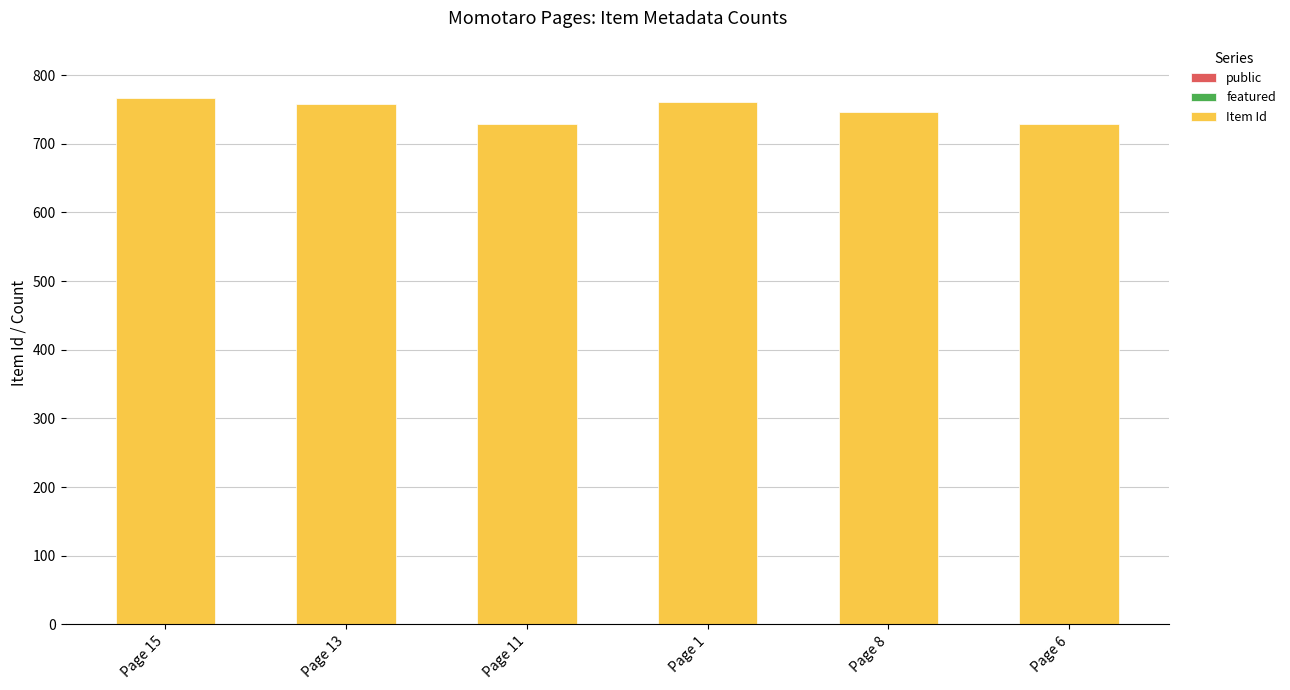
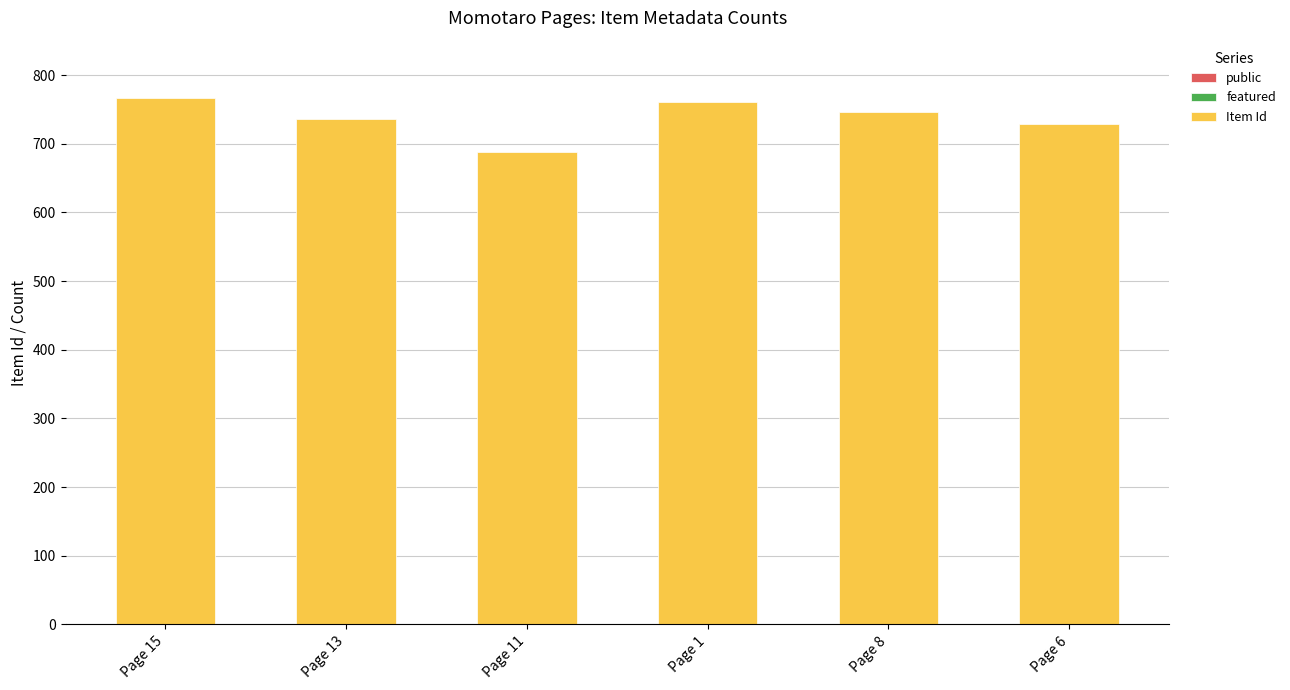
  {
    "Item Id": {
      "Page 15": 770,
-     "Page 13": 760,
-     "Page 11": 730,
+     "Page 13": 740,
+     "Page 11": 690,
      "Page 1": 760,
      "Page 8": 750,
      "Page 6": 730
    }
  }
